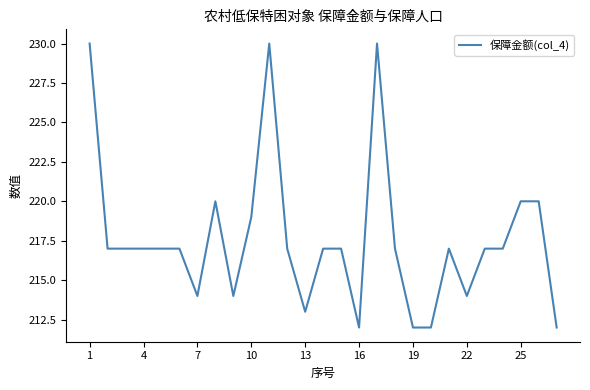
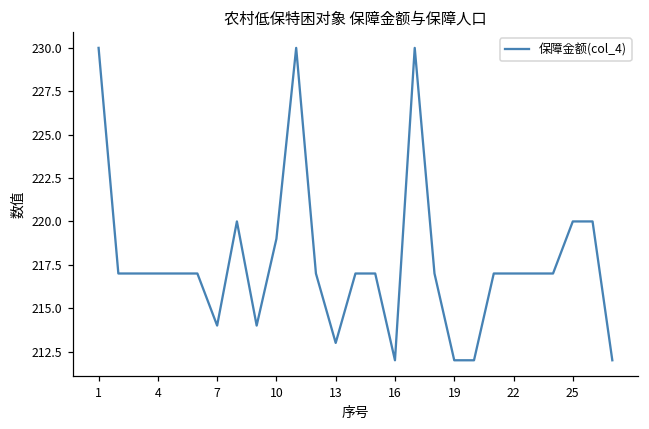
  {
    "1": 230,
    "4": 217,
    "7": 214,
    "10": 219,
    "13": 213,
    "16": 212,
    "19": 212,
-   "22": 214,
+   "22": 217,
    "25": 220
  }
